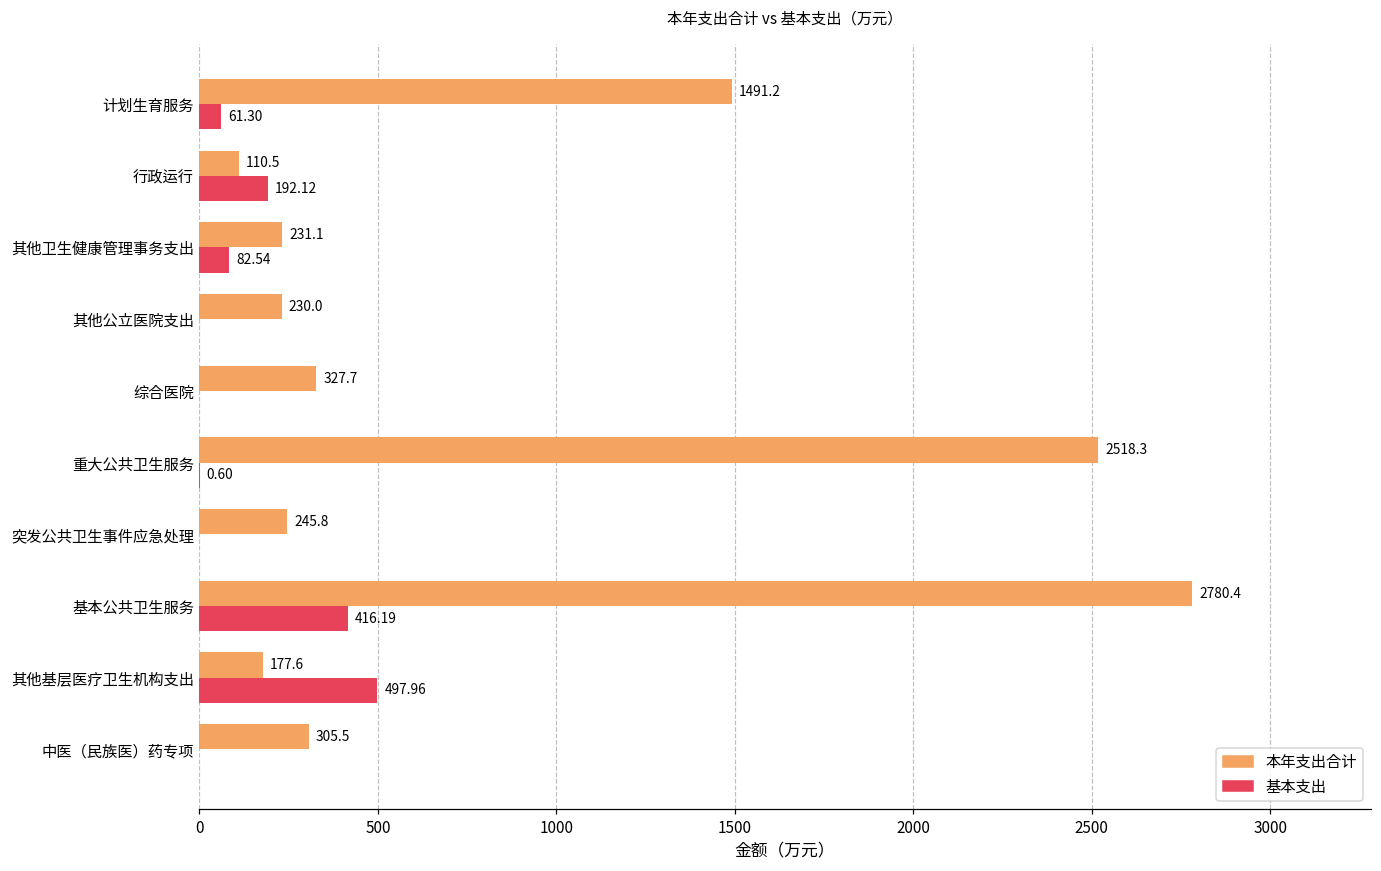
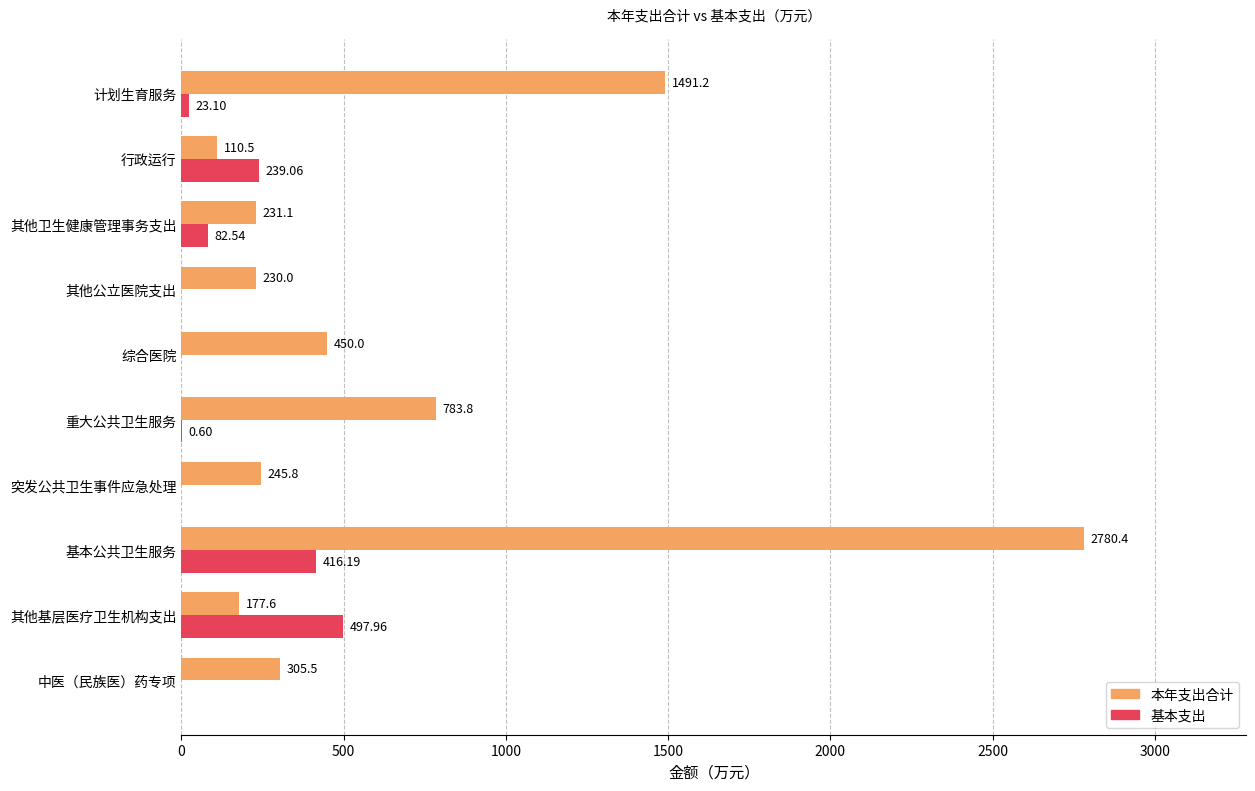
  {
    "本年支出合计": {
      "计划生育服务": 1491.2,
      "行政运行": 110.5,
      "其他卫生健康管理事务支出": 231.1,
      "其他公立医院支出": 230.0,
-     "综合医院": 327.7,
-     "重大公共卫生服务": 2518.3,
+     "综合医院": 450.0,
+     "重大公共卫生服务": 783.8,
      "突发公共卫生事件应急处理": 245.8,
      "基本公共卫生服务": 2780.4,
      "其他基层医疗卫生机构支出": 177.6,
      "中医（民族医）药专项": 305.5
    },
    "基本支出": {
-     "计划生育服务": 61.30,
-     "行政运行": 192.12,
+     "计划生育服务": 23.10,
+     "行政运行": 239.06,
      "其他卫生健康管理事务支出": 82.54,
      "重大公共卫生服务": 0.60,
      "基本公共卫生服务": 416.19,
      "其他基层医疗卫生机构支出": 497.96
    }
  }
